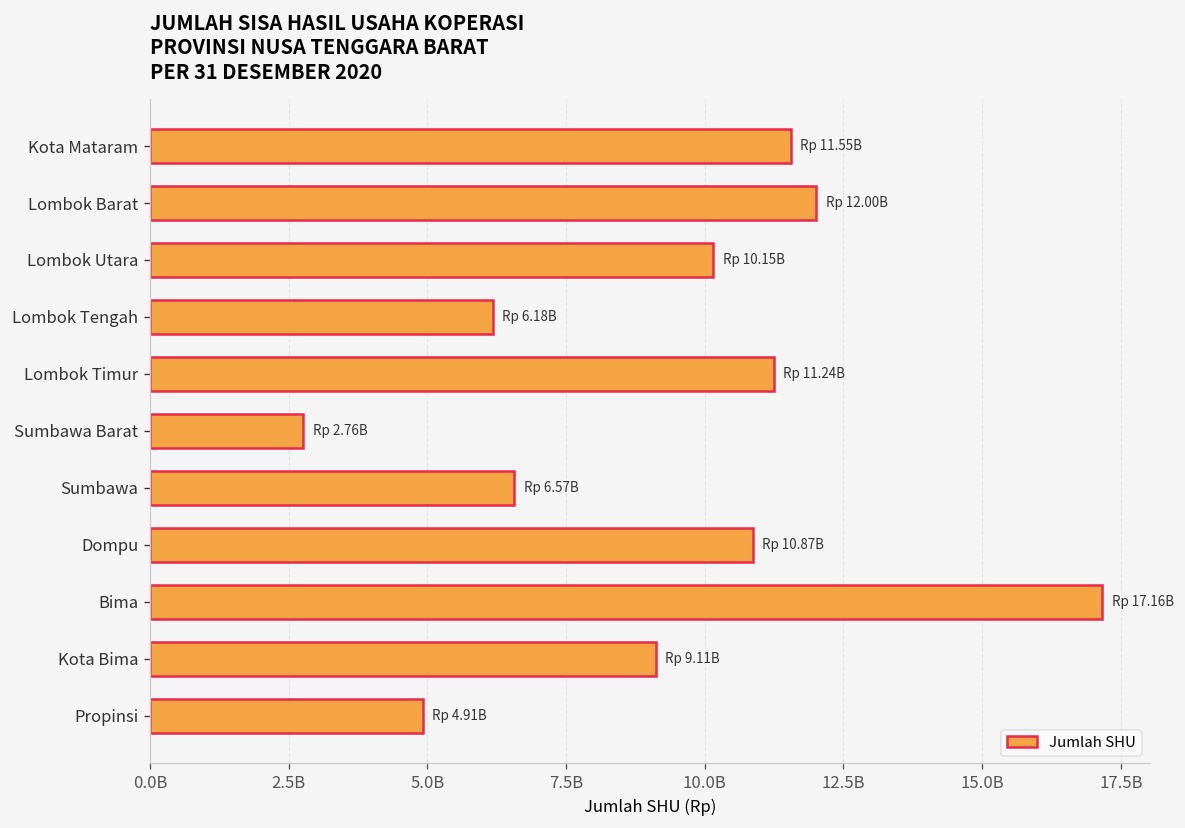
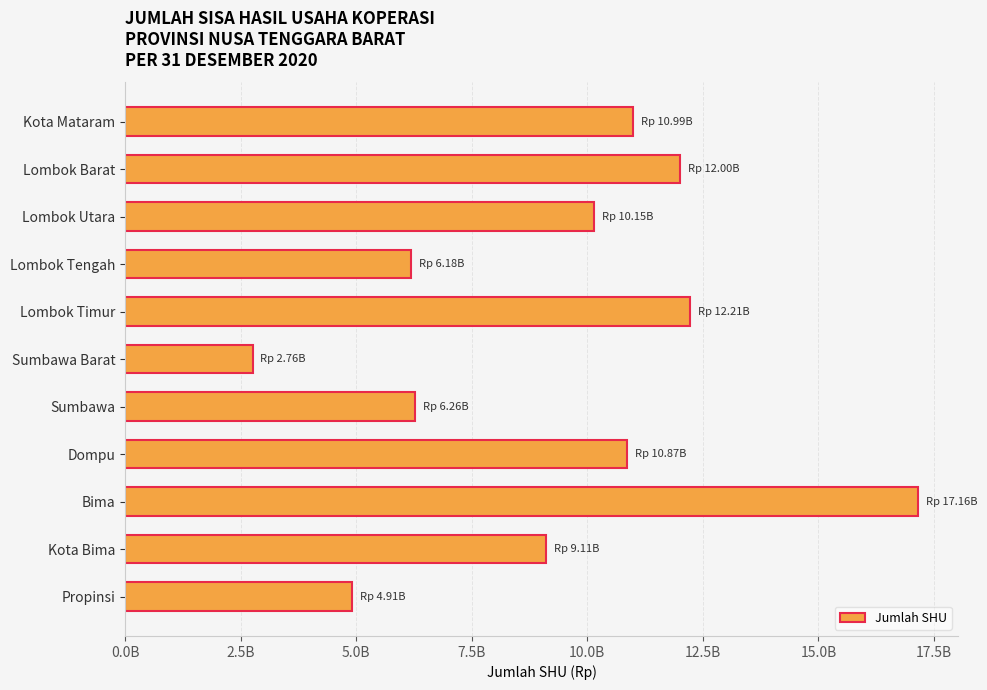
  {
-   "Kota Mataram": "11.55B",
+   "Kota Mataram": "10.99B",
    "Lombok Barat": "12.00B",
    "Lombok Utara": "10.15B",
    "Lombok Tengah": "6.18B",
-   "Lombok Timur": "11.24B",
+   "Lombok Timur": "12.21B",
    "Sumbawa Barat": "2.76B",
-   "Sumbawa": "6.57B",
+   "Sumbawa": "6.26B",
    "Dompu": "10.87B",
    "Bima": "17.16B",
    "Kota Bima": "9.11B",
    "Propinsi": "4.91B"
  }
